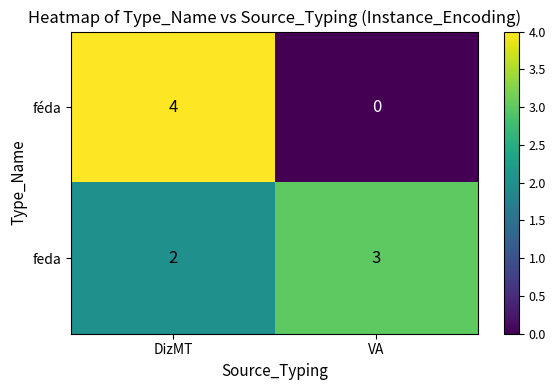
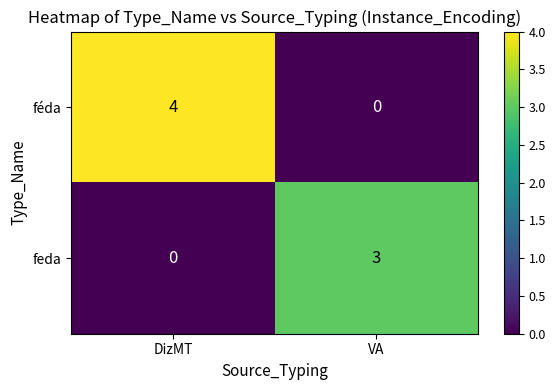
  {
    "féda": {
      "DizMT": 4,
      "VA": 0
    },
    "feda": {
-     "DizMT": 2,
+     "DizMT": 0,
      "VA": 3
    }
  }
